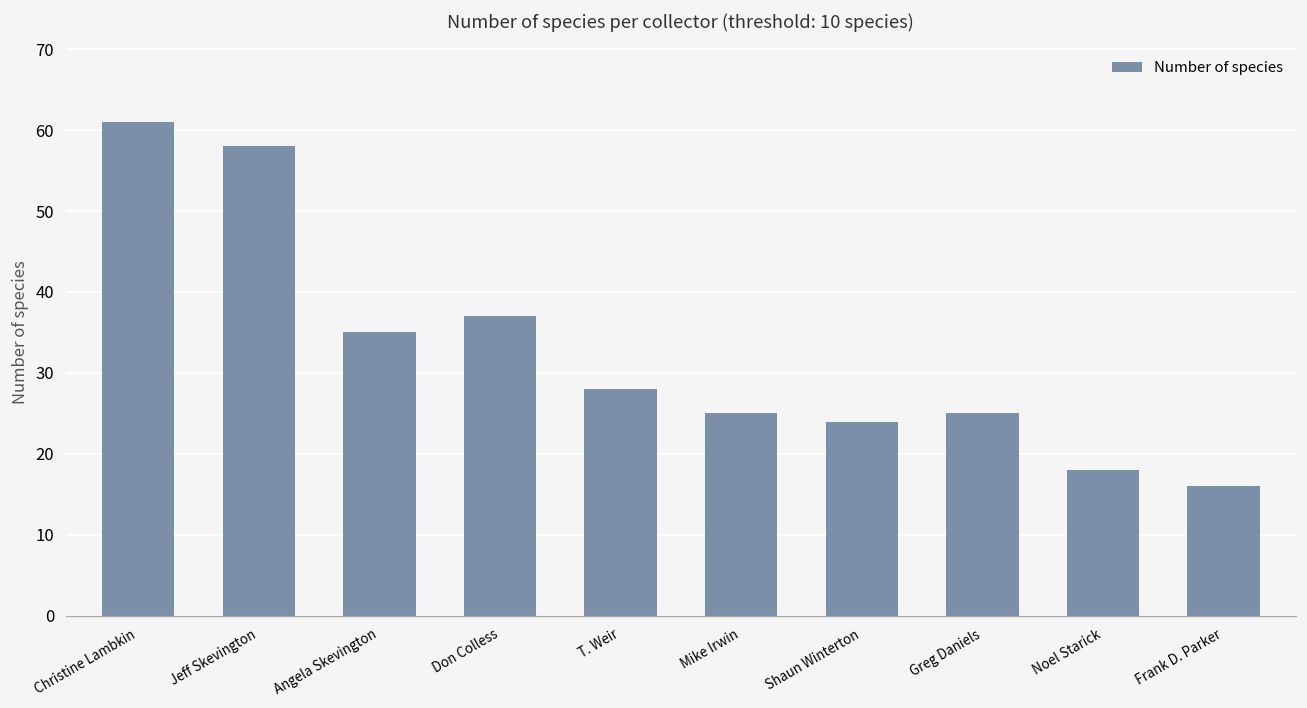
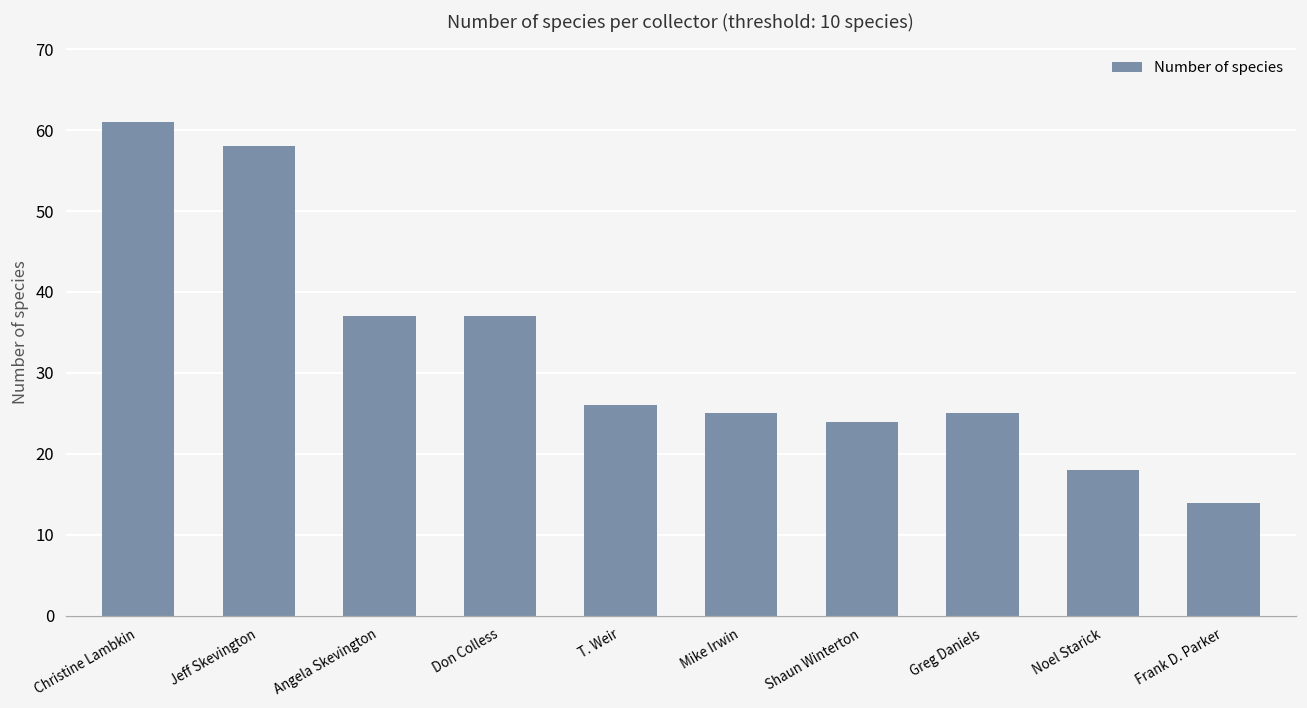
  {
    "Christine Lambkin": 61,
    "Jeff Skevington": 58,
-   "Angela Skevington": 35,
+   "Angela Skevington": 37,
    "Don Colless": 37,
-   "T. Weir": 28,
+   "T. Weir": 26,
    "Mike Irwin": 25,
    "Shaun Winterton": 24,
    "Greg Daniels": 25,
    "Noel Starick": 18,
-   "Frank D. Parker": 16
+   "Frank D. Parker": 14
  }
